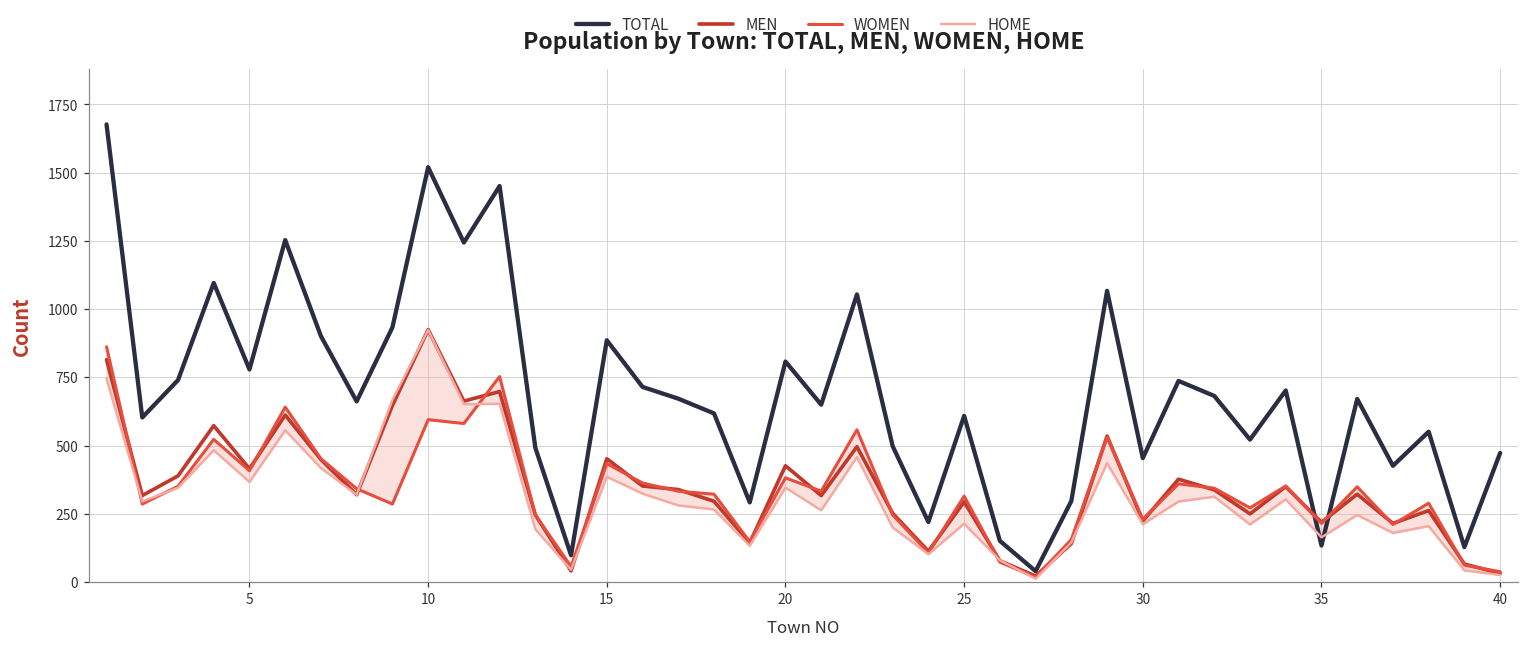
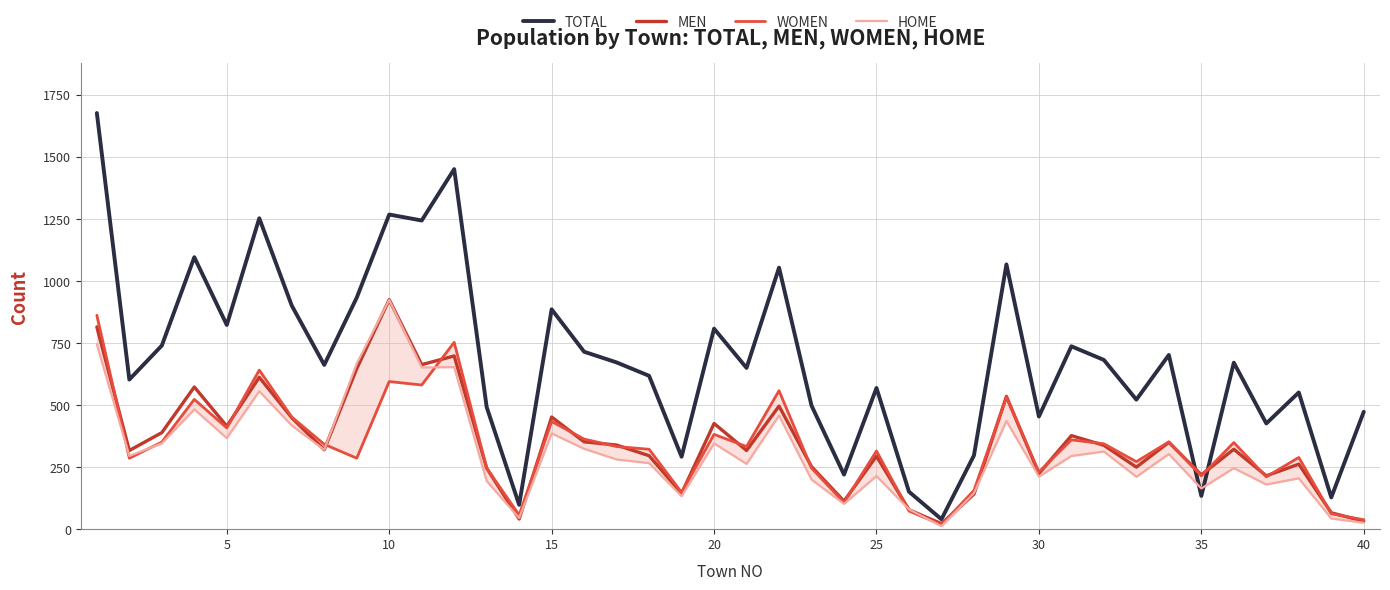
  {
    "TOTAL": {
-     "5": 780,
-     "10": 1520,
+     "5": 820,
+     "10": 1270,
      "15": 890,
      "20": 810,
-     "25": 610,
+     "25": 570,
      "30": 450,
      "35": 130,
      "40": 470
    }
  }
